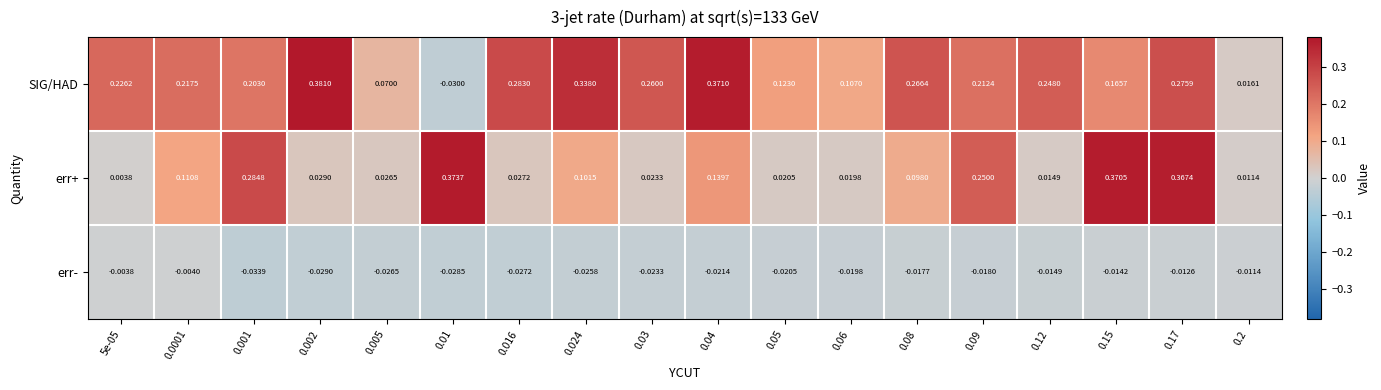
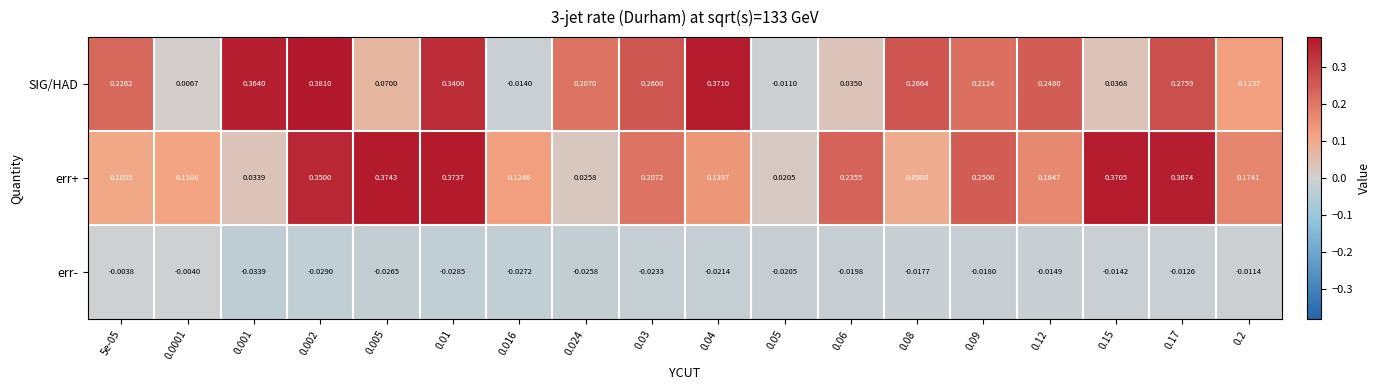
  {
    "SIG/HAD": {
      "5e-05": 0.2262,
-     "0.0001": 0.2175,
-     "0.001": 0.2030,
+     "0.0001": 0.0067,
+     "0.001": 0.3640,
      "0.002": 0.3810,
      "0.005": 0.0700,
-     "0.01": -0.0300,
-     "0.016": 0.2830,
-     "0.024": 0.3380,
+     "0.01": 0.3400,
+     "0.016": -0.0140,
+     "0.024": 0.2070,
      "0.03": 0.2600,
      "0.04": 0.3710,
-     "0.05": 0.1230,
-     "0.06": 0.1070,
+     "0.05": -0.0110,
+     "0.06": 0.0350,
      "0.08": 0.2664,
      "0.09": 0.2124,
      "0.12": 0.2480,
-     "0.15": 0.1657,
+     "0.15": 0.0368,
      "0.17": 0.2759,
-     "0.2": 0.0161
+     "0.2": 0.1237
    },
    "err+": {
-     "5e-05": 0.0038,
+     "5e-05": 0.1055,
      "0.0001": 0.1108,
-     "0.001": 0.2848,
-     "0.002": 0.0290,
-     "0.005": 0.0265,
+     "0.001": 0.0339,
+     "0.002": 0.3500,
+     "0.005": 0.3743,
      "0.01": 0.3737,
-     "0.016": 0.0272,
-     "0.024": 0.1015,
-     "0.03": 0.0233,
+     "0.016": 0.1246,
+     "0.024": 0.0258,
+     "0.03": 0.2072,
      "0.04": 0.1397,
      "0.05": 0.0205,
-     "0.06": 0.0198,
+     "0.06": 0.2355,
      "0.08": 0.0980,
      "0.09": 0.2500,
-     "0.12": 0.0149,
+     "0.12": 0.1647,
      "0.15": 0.3705,
      "0.17": 0.3674,
-     "0.2": 0.0114
+     "0.2": 0.1741
    },
    "err-": {
      "5e-05": -0.0038,
      "0.0001": -0.0040,
      "0.001": -0.0339,
      "0.002": -0.0290,
      "0.005": -0.0265,
      "0.01": -0.0285,
      "0.016": -0.0272,
      "0.024": -0.0258,
      "0.03": -0.0233,
      "0.04": -0.0214,
      "0.05": -0.0205,
      "0.06": -0.0198,
      "0.08": -0.0177,
      "0.09": -0.0180,
      "0.12": -0.0149,
      "0.15": -0.0142,
      "0.17": -0.0126,
      "0.2": -0.0114
    }
  }
